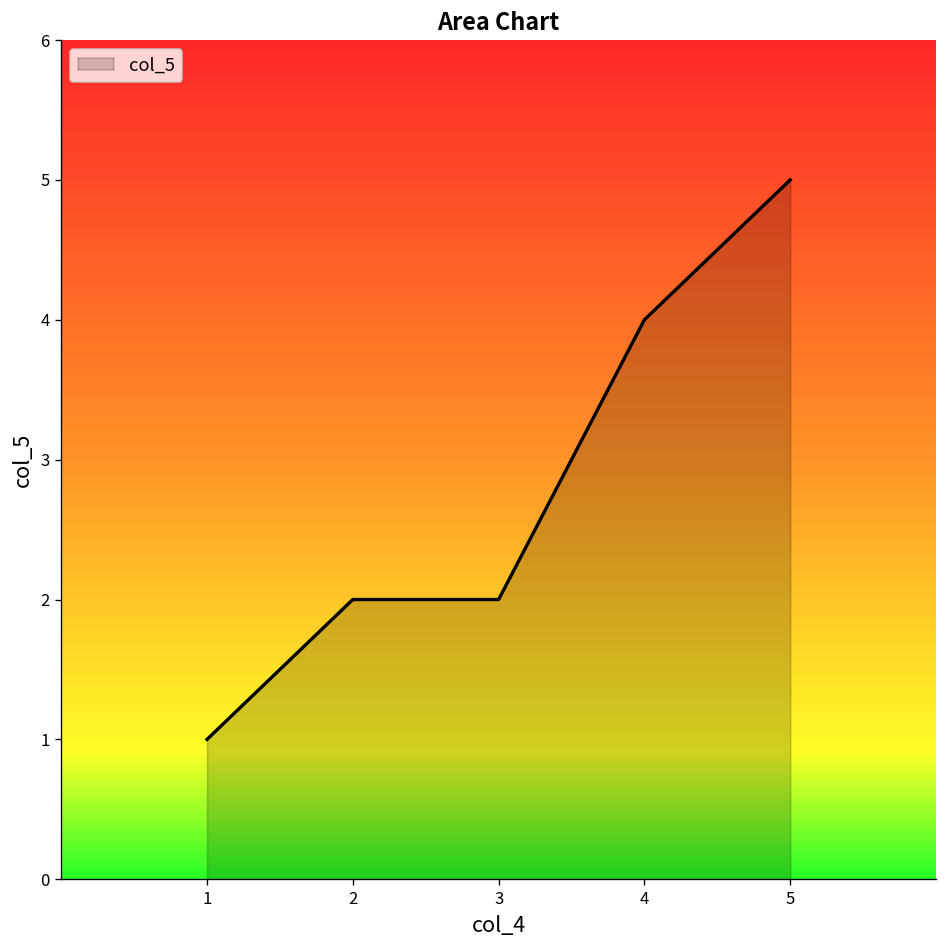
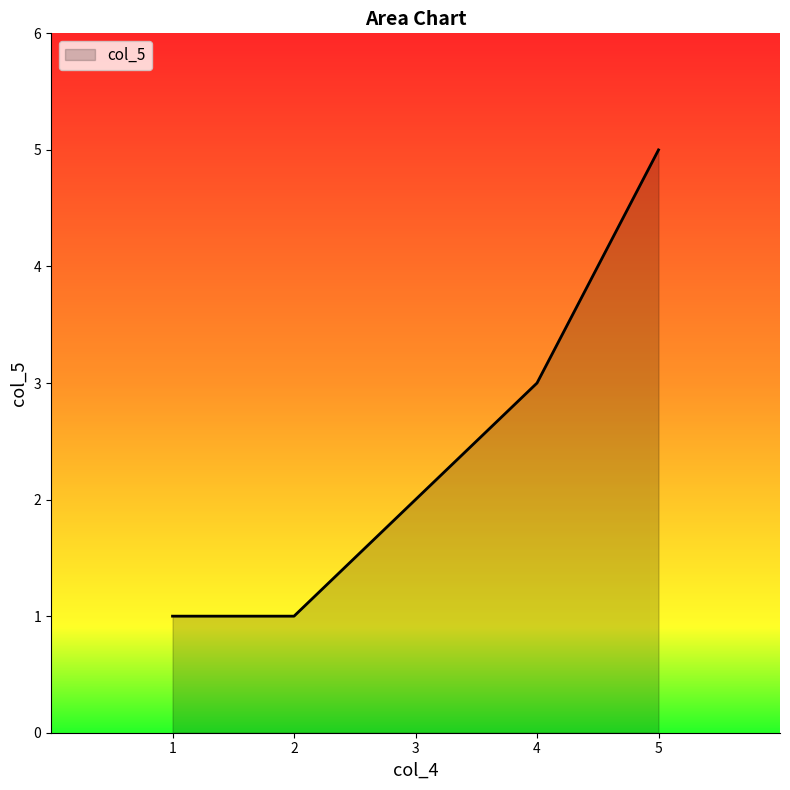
  {
    "1": 1,
-   "2": 2,
+   "2": 1,
    "3": 2,
-   "4": 4,
+   "4": 3,
    "5": 5
  }
